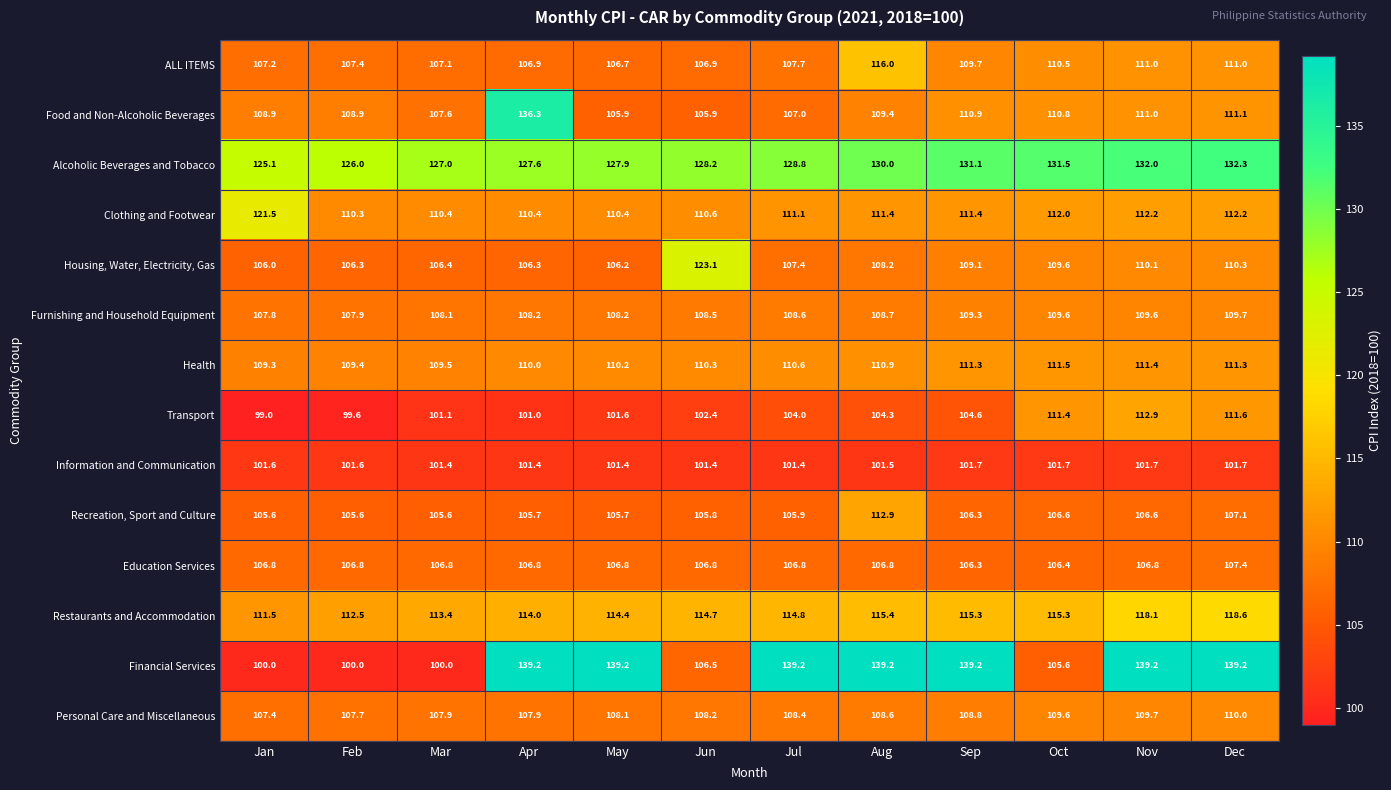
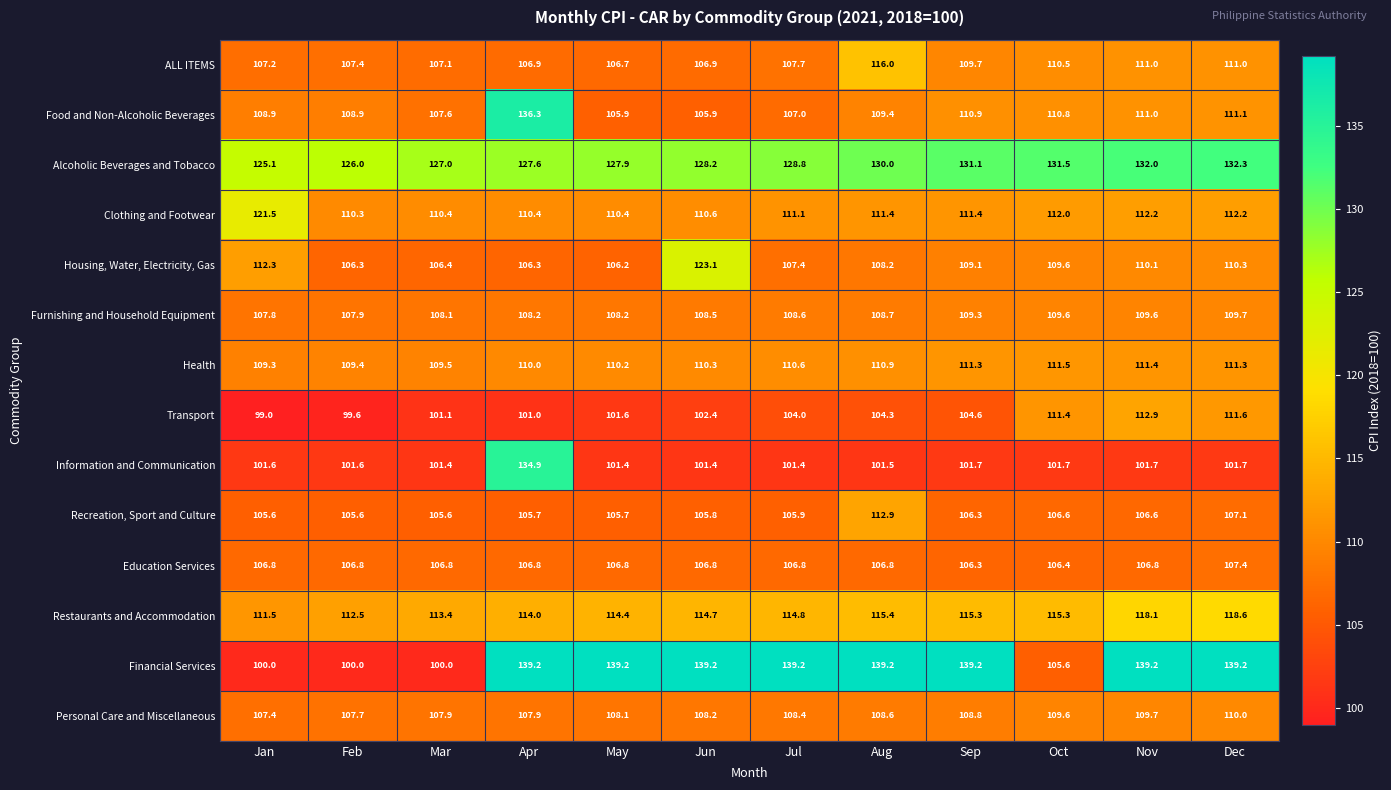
  {
    "ALL ITEMS": {
      "Jan": 107.2,
      "Feb": 107.4,
      "Mar": 107.1,
      "Apr": 106.9,
      "May": 106.7,
      "Jun": 106.9,
      "Jul": 107.7,
      "Aug": 116.0,
      "Sep": 109.7,
      "Oct": 110.5,
      "Nov": 111.0,
      "Dec": 111.0
    },
    "Food and Non-Alcoholic Beverages": {
      "Jan": 108.9,
      "Feb": 108.9,
      "Mar": 107.6,
      "Apr": 136.3,
      "May": 105.9,
      "Jun": 105.9,
      "Jul": 107.0,
      "Aug": 109.4,
      "Sep": 110.9,
      "Oct": 110.8,
      "Nov": 111.0,
      "Dec": 111.1
    },
    "Alcoholic Beverages and Tobacco": {
      "Jan": 125.1,
      "Feb": 126.0,
      "Mar": 127.0,
      "Apr": 127.6,
      "May": 127.9,
      "Jun": 128.2,
      "Jul": 128.8,
      "Aug": 130.0,
      "Sep": 131.1,
      "Oct": 131.5,
      "Nov": 132.0,
      "Dec": 132.3
    },
    "Clothing and Footwear": {
      "Jan": 121.5,
      "Feb": 110.3,
      "Mar": 110.4,
      "Apr": 110.4,
      "May": 110.4,
      "Jun": 110.6,
      "Jul": 111.1,
      "Aug": 111.4,
      "Sep": 111.4,
      "Oct": 112.0,
      "Nov": 112.2,
      "Dec": 112.2
    },
    "Housing, Water, Electricity, Gas": {
-     "Jan": 106.0,
+     "Jan": 112.3,
      "Feb": 106.3,
      "Mar": 106.4,
      "Apr": 106.3,
      "May": 106.2,
      "Jun": 123.1,
      "Jul": 107.4,
      "Aug": 108.2,
      "Sep": 109.1,
      "Oct": 109.6,
      "Nov": 110.1,
      "Dec": 110.3
    },
    "Furnishing and Household Equipment": {
      "Jan": 107.8,
      "Feb": 107.9,
      "Mar": 108.1,
      "Apr": 108.2,
      "May": 108.2,
      "Jun": 108.5,
      "Jul": 108.6,
      "Aug": 108.7,
      "Sep": 109.3,
      "Oct": 109.6,
      "Nov": 109.6,
      "Dec": 109.7
    },
    "Health": {
      "Jan": 109.3,
      "Feb": 109.4,
      "Mar": 109.5,
      "Apr": 110.0,
      "May": 110.2,
      "Jun": 110.3,
      "Jul": 110.6,
      "Aug": 110.9,
      "Sep": 111.3,
      "Oct": 111.5,
      "Nov": 111.4,
      "Dec": 111.3
    },
    "Transport": {
      "Jan": 99.0,
      "Feb": 99.6,
      "Mar": 101.1,
      "Apr": 101.0,
      "May": 101.6,
      "Jun": 102.4,
      "Jul": 104.0,
      "Aug": 104.3,
      "Sep": 104.6,
      "Oct": 111.4,
      "Nov": 112.9,
      "Dec": 111.6
    },
    "Information and Communication": {
      "Jan": 101.6,
      "Feb": 101.6,
      "Mar": 101.4,
-     "Apr": 101.4,
+     "Apr": 134.9,
      "May": 101.4,
      "Jun": 101.4,
      "Jul": 101.4,
      "Aug": 101.5,
      "Sep": 101.7,
      "Oct": 101.7,
      "Nov": 101.7,
      "Dec": 101.7
    },
    "Recreation, Sport and Culture": {
      "Jan": 105.6,
      "Feb": 105.6,
      "Mar": 105.6,
      "Apr": 105.7,
      "May": 105.7,
      "Jun": 105.8,
      "Jul": 105.9,
      "Aug": 112.9,
      "Sep": 106.3,
      "Oct": 106.6,
      "Nov": 106.6,
      "Dec": 107.1
    },
    "Education Services": {
      "Jan": 106.8,
      "Feb": 106.8,
      "Mar": 106.8,
      "Apr": 106.8,
      "May": 106.8,
      "Jun": 106.8,
      "Jul": 106.8,
      "Aug": 106.8,
      "Sep": 106.3,
      "Oct": 106.4,
      "Nov": 106.8,
      "Dec": 107.4
    },
    "Restaurants and Accommodation": {
      "Jan": 111.5,
      "Feb": 112.5,
      "Mar": 113.4,
      "Apr": 114.0,
      "May": 114.4,
      "Jun": 114.7,
      "Jul": 114.8,
      "Aug": 115.4,
      "Sep": 115.3,
      "Oct": 115.3,
      "Nov": 118.1,
      "Dec": 118.6
    },
    "Financial Services": {
      "Jan": 100.0,
      "Feb": 100.0,
      "Mar": 100.0,
      "Apr": 139.2,
      "May": 139.2,
-     "Jun": 106.5,
+     "Jun": 139.2,
      "Jul": 139.2,
      "Aug": 139.2,
      "Sep": 139.2,
      "Oct": 105.6,
      "Nov": 139.2,
      "Dec": 139.2
    },
    "Personal Care and Miscellaneous": {
      "Jan": 107.4,
      "Feb": 107.7,
      "Mar": 107.9,
      "Apr": 107.9,
      "May": 108.1,
      "Jun": 108.2,
      "Jul": 108.4,
      "Aug": 108.6,
      "Sep": 108.8,
      "Oct": 109.6,
      "Nov": 109.7,
      "Dec": 110.0
    }
  }
